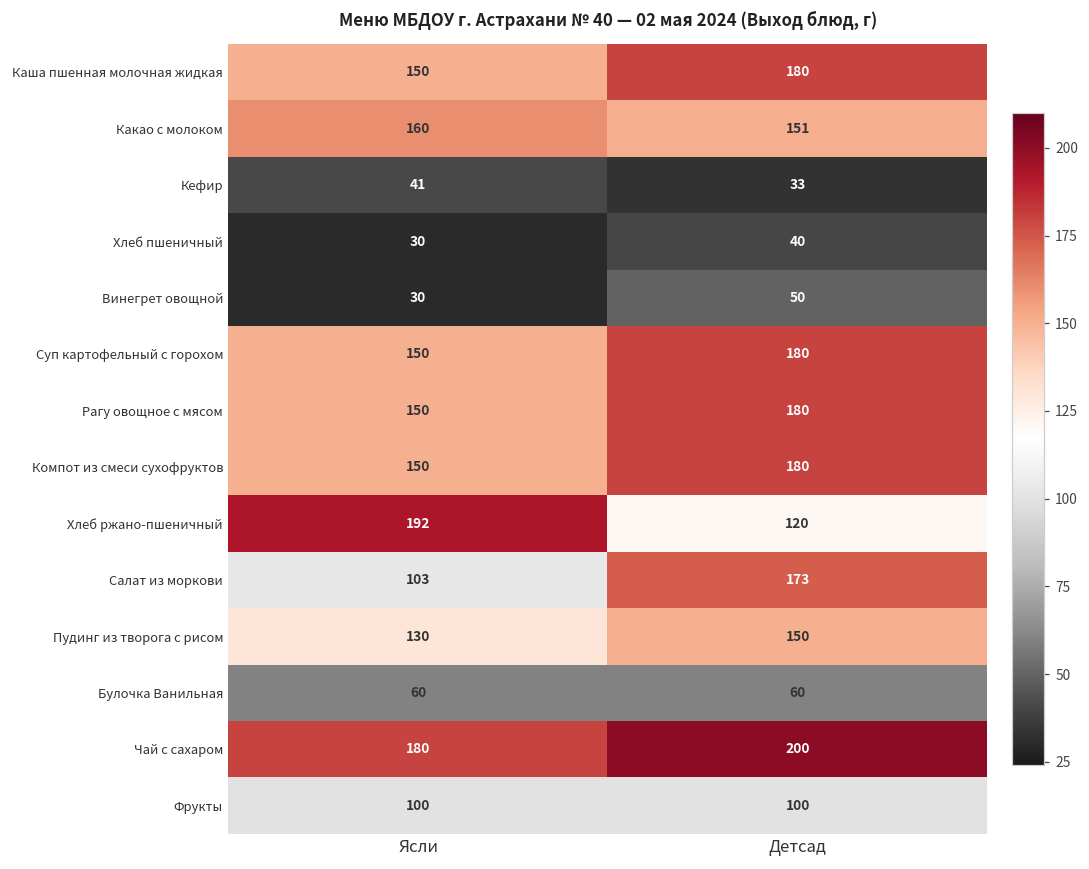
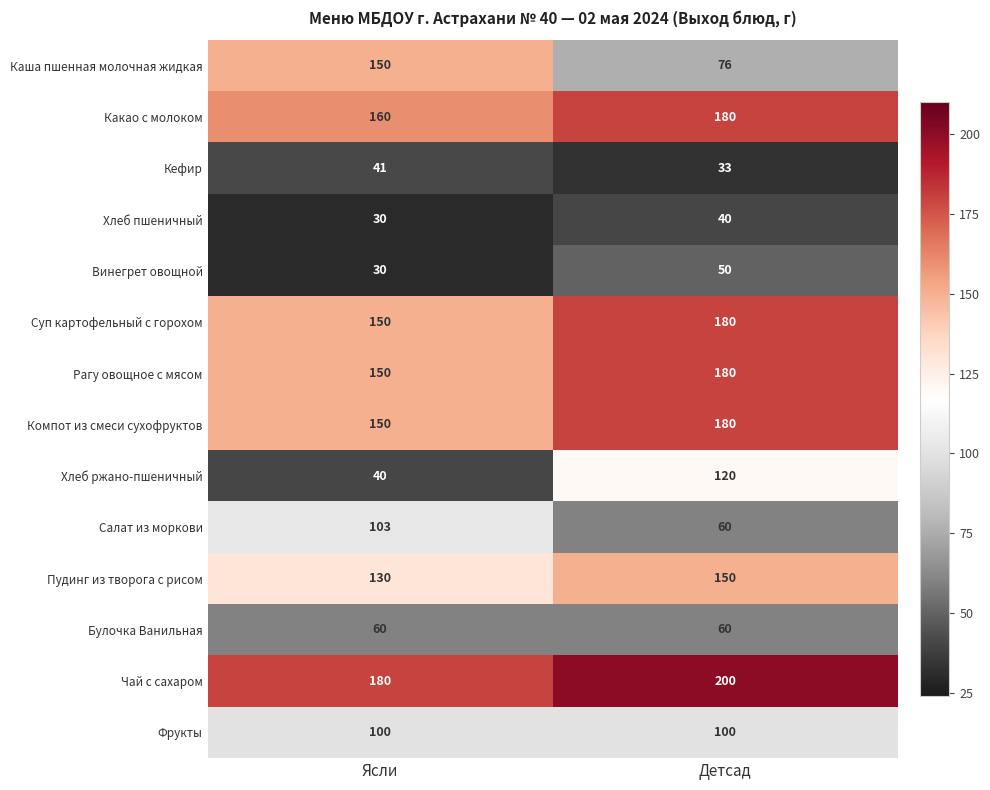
  {
    "Каша пшенная молочная жидкая": {
      "Ясли": 150,
-     "Детсад": 180
+     "Детсад": 76
    },
    "Какао с молоком": {
      "Ясли": 160,
-     "Детсад": 151
+     "Детсад": 180
    },
    "Кефир": {
      "Ясли": 41,
      "Детсад": 33
    },
    "Хлеб пшеничный": {
      "Ясли": 30,
      "Детсад": 40
    },
    "Винегрет овощной": {
      "Ясли": 30,
      "Детсад": 50
    },
    "Суп картофельный с горохом": {
      "Ясли": 150,
      "Детсад": 180
    },
    "Рагу овощное с мясом": {
      "Ясли": 150,
      "Детсад": 180
    },
    "Компот из смеси сухофруктов": {
      "Ясли": 150,
      "Детсад": 180
    },
    "Хлеб ржано-пшеничный": {
-     "Ясли": 192,
+     "Ясли": 40,
      "Детсад": 120
    },
    "Салат из моркови": {
      "Ясли": 103,
-     "Детсад": 173
+     "Детсад": 60
    },
    "Пудинг из творога с рисом": {
      "Ясли": 130,
      "Детсад": 150
    },
    "Булочка Ванильная": {
      "Ясли": 60,
      "Детсад": 60
    },
    "Чай с сахаром": {
      "Ясли": 180,
      "Детсад": 200
    },
    "Фрукты": {
      "Ясли": 100,
      "Детсад": 100
    }
  }
